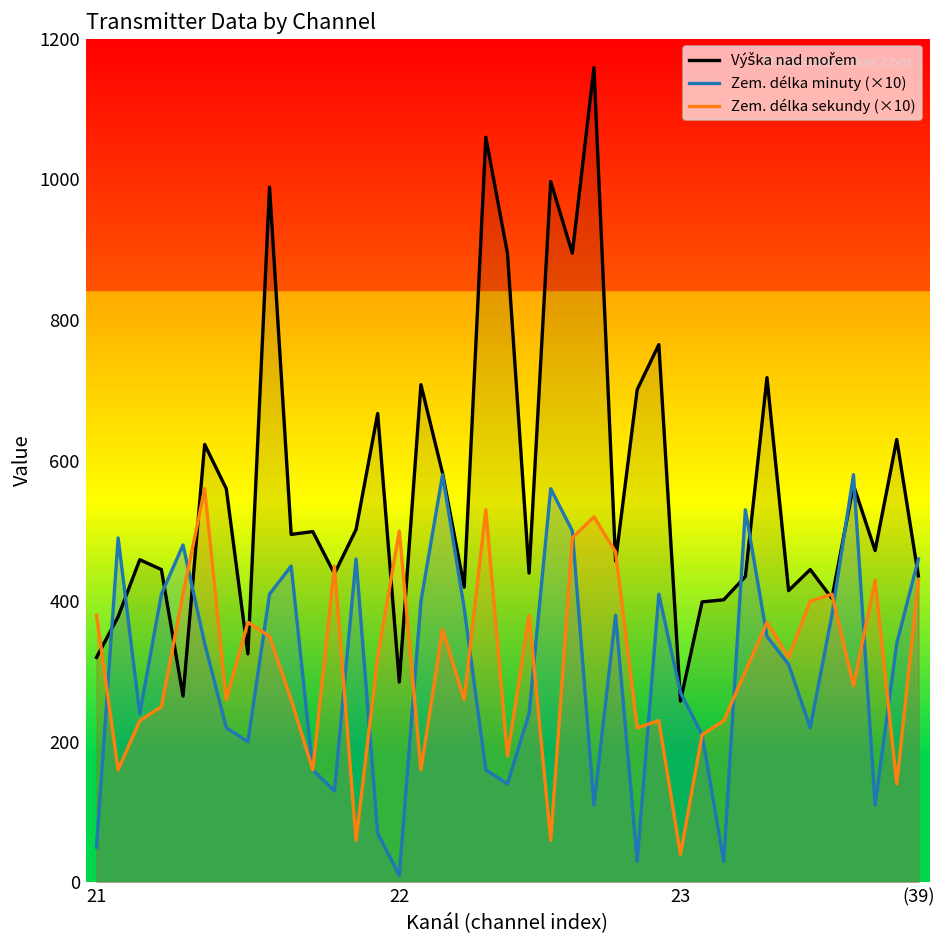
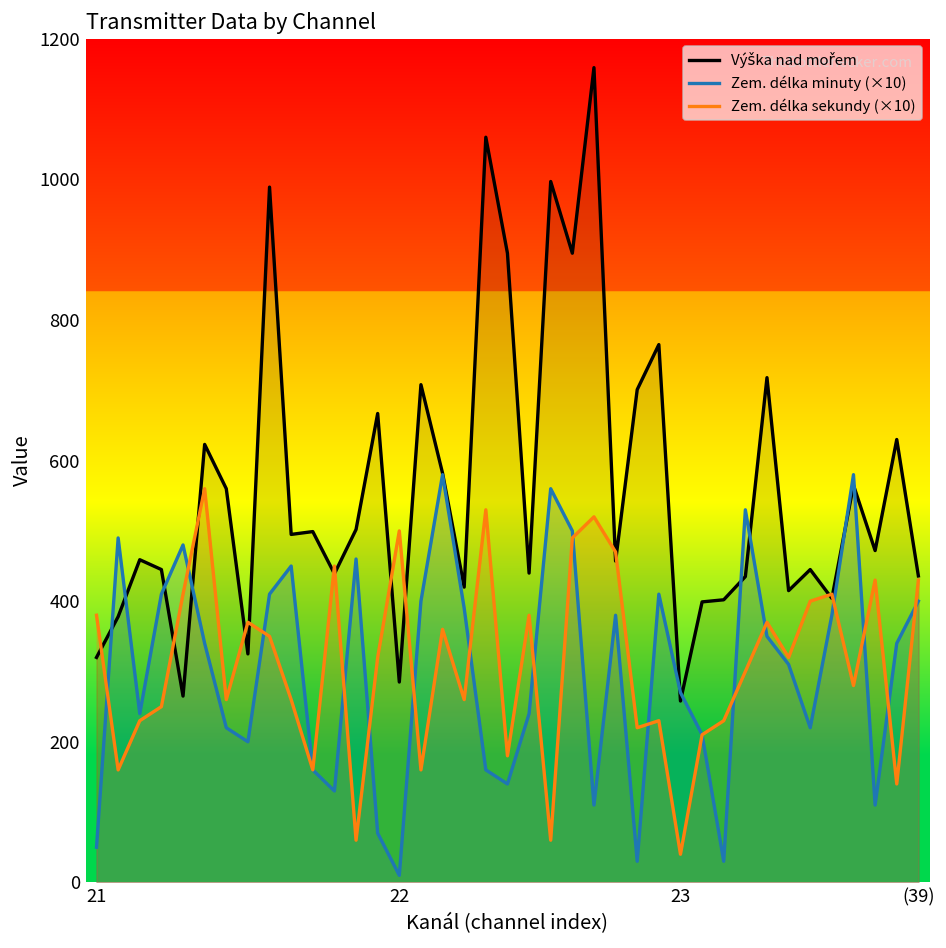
  {
    "Výška nad mořem": {
      "(39)": 440
    },
    "Zem. délka minuty (×10)": {
-     "(39)": 460
+     "(39)": 400
    },
    "Zem. délka sekundy (×10)": {
      "(39)": 430
    }
  }
